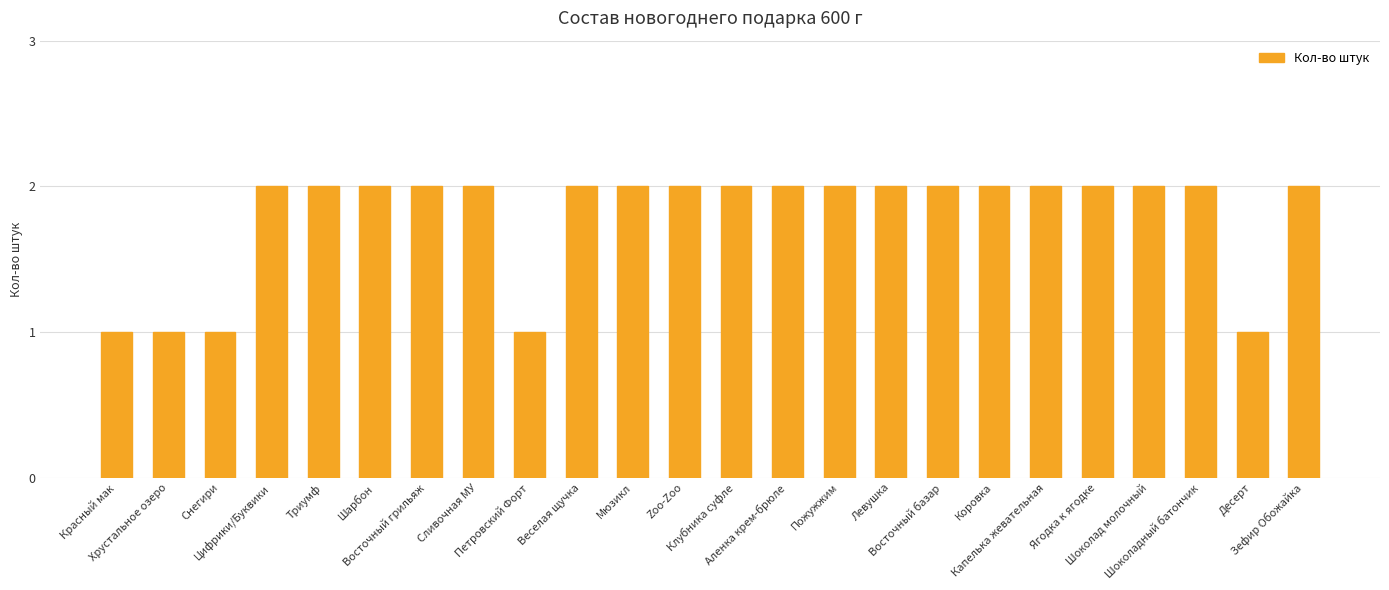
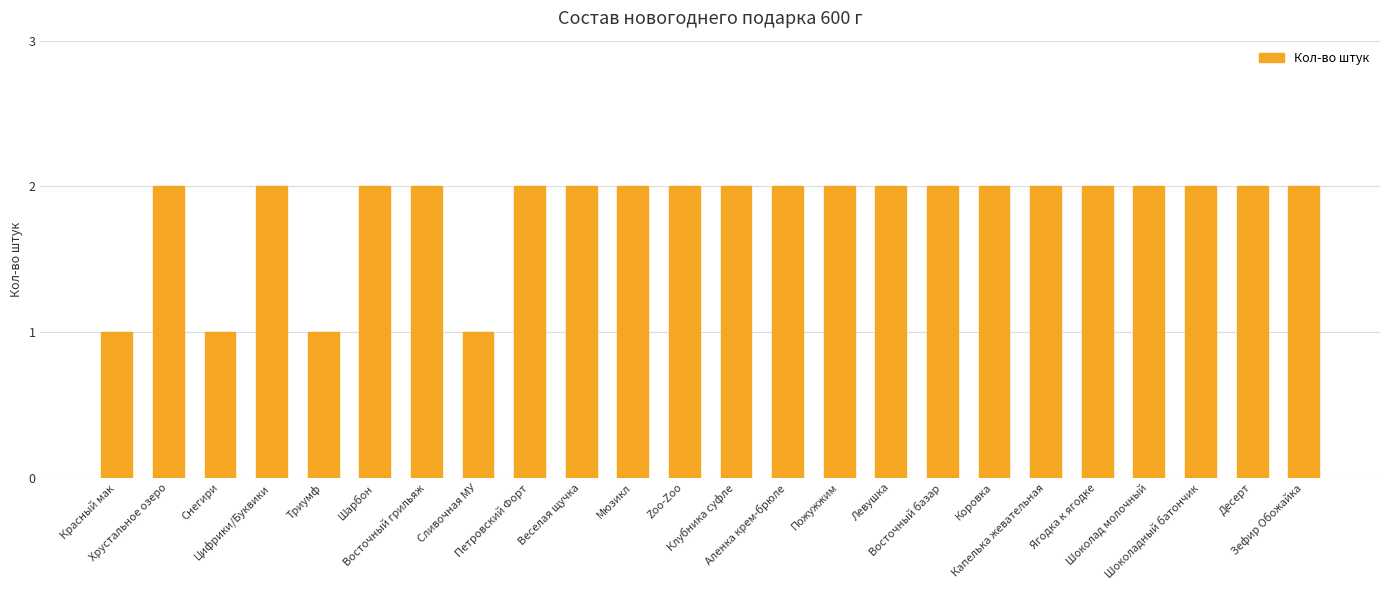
  {
    "Красный мак": 1,
-   "Хрустальное озеро": 1,
+   "Хрустальное озеро": 2,
    "Снегири": 1,
    "Цифрики/Буквики": 2,
-   "Триумф": 2,
+   "Триумф": 1,
    "Шарбон": 2,
    "Восточный грильяж": 2,
-   "Сливочная МУ": 2,
-   "Петровский Форт": 1,
+   "Сливочная МУ": 1,
+   "Петровский Форт": 2,
    "Веселая щучка": 2,
    "Мюзикл": 2,
    "Zoo-Zoo": 2,
    "Клубника суфле": 2,
    "Аленка крем-брюле": 2,
    "Пожужжим": 2,
    "Левушка": 2,
    "Восточный базар": 2,
    "Коровка": 2,
    "Капелька жевательная": 2,
    "Ягодка к ягодке": 2,
    "Шоколад молочный": 2,
    "Шоколадный батончик": 2,
-   "Десерт": 1,
+   "Десерт": 2,
    "Зефир Обожайка": 2
  }
